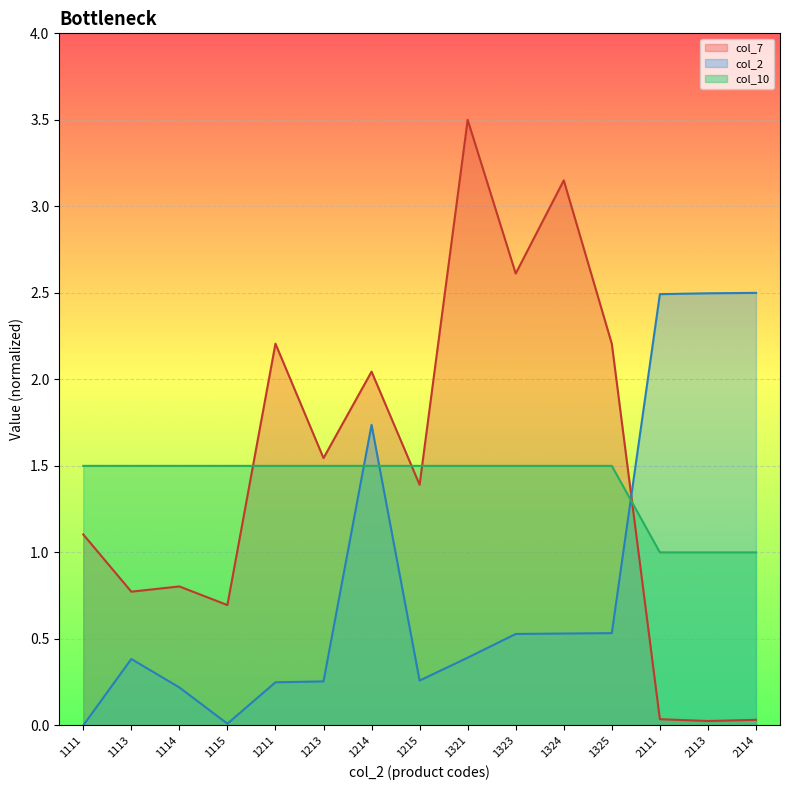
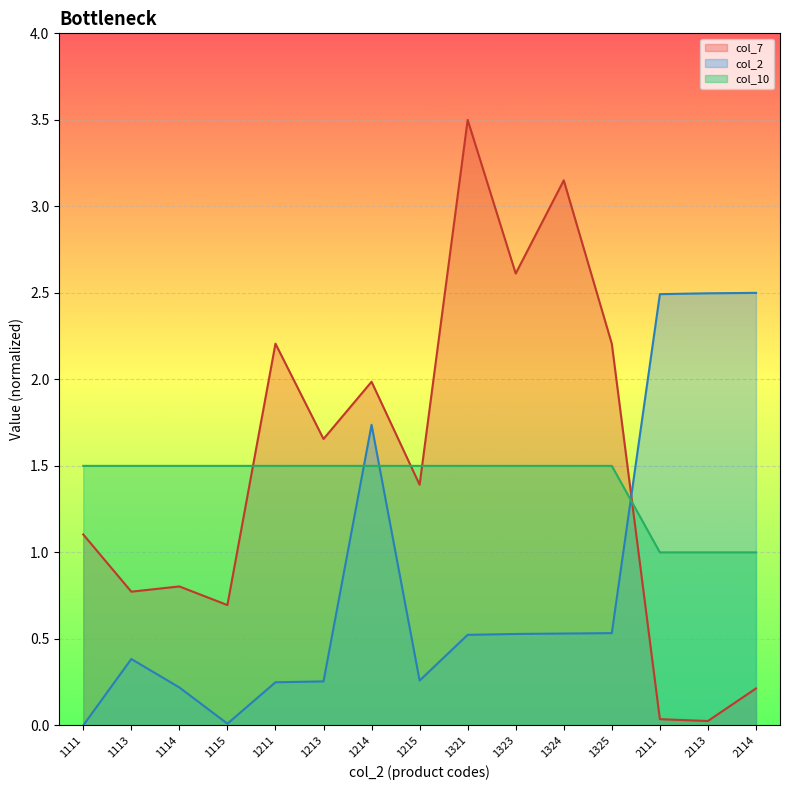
  {
    "col_7": {
      "1111": 1.10,
      "1113": 0.77,
      "1114": 0.80,
      "1115": 0.70,
      "1211": 2.21,
-     "1213": 1.54,
-     "1214": 2.04,
+     "1213": 1.66,
+     "1214": 1.99,
      "1215": 1.39,
      "1321": 3.50,
      "1323": 2.61,
      "1324": 3.15,
      "1325": 2.21,
      "2111": 0.04,
      "2113": 0.03,
-     "2114": 0.03
+     "2114": 0.21
    },
    "col_2": {
      "1111": 0.00,
      "1113": 0.38,
      "1114": 0.22,
      "1115": 0.01,
      "1211": 0.25,
      "1213": 0.25,
      "1214": 1.74,
      "1215": 0.26,
-     "1321": 0.39,
+     "1321": 0.52,
      "1323": 0.53,
      "1324": 0.53,
      "1325": 0.53,
      "2111": 2.49,
      "2113": 2.50,
      "2114": 2.50
    },
    "col_10": {
      "1111": 1.50,
      "1113": 1.50,
      "1114": 1.50,
      "1115": 1.50,
      "1211": 1.50,
      "1213": 1.50,
      "1214": 1.50,
      "1215": 1.50,
      "1321": 1.50,
      "1323": 1.50,
      "1324": 1.50,
      "1325": 1.50,
      "2111": 1.00,
      "2113": 1.00,
      "2114": 1.00
    }
  }
